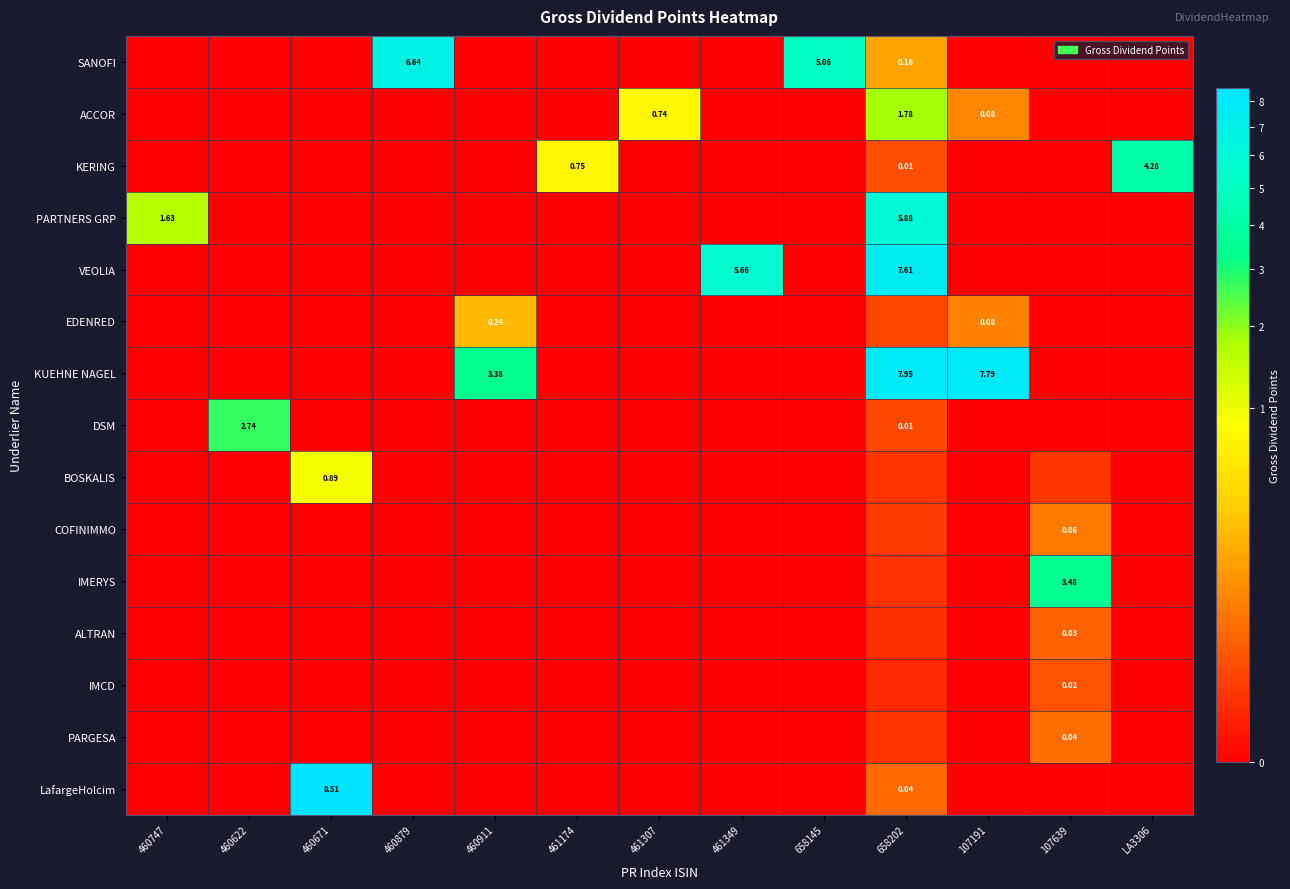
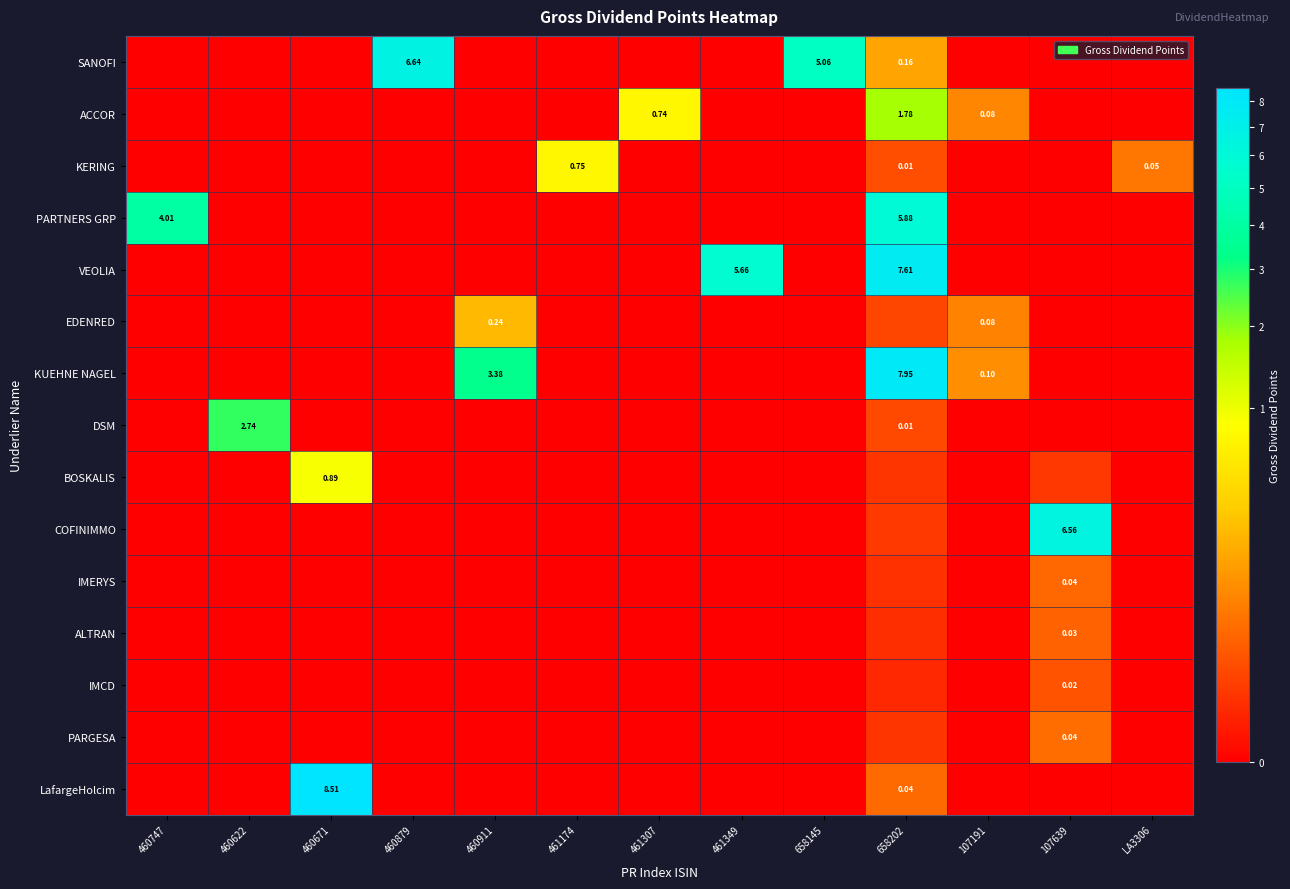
  {
    "SANOFI": {
      "460879": 6.64,
      "658145": 5.06,
      "658202": 0.16
    },
    "ACCOR": {
      "461307": 0.74,
      "658202": 1.78,
      "107191": 0.08
    },
    "KERING": {
      "461174": 0.75,
      "658202": 0.01,
-     "LA3306": 4.28
+     "LA3306": 0.05
    },
    "PARTNERS GRP": {
-     "460747": 1.63,
+     "460747": 4.01,
      "658202": 5.88
    },
    "VEOLIA": {
      "461349": 5.66,
      "658202": 7.61
    },
    "EDENRED": {
      "460911": 0.24,
      "107191": 0.08
    },
    "KUEHNE NAGEL": {
      "460911": 3.38,
      "658202": 7.95,
-     "107191": 7.79
+     "107191": 0.10
    },
    "DSM": {
      "460622": 2.74,
      "658202": 0.01
    },
    "BOSKALIS": {
      "460671": 0.89
    },
    "COFINIMMO": {
-     "107639": 0.06
+     "107639": 6.56
    },
    "IMERYS": {
-     "107639": 3.48
+     "107639": 0.04
    },
    "ALTRAN": {
      "107639": 0.03
    },
    "IMCD": {
      "107639": 0.02
    },
    "PARGESA": {
      "107639": 0.04
    },
    "LafargeHolcim": {
      "460671": 8.51,
      "658202": 0.04
    }
  }
